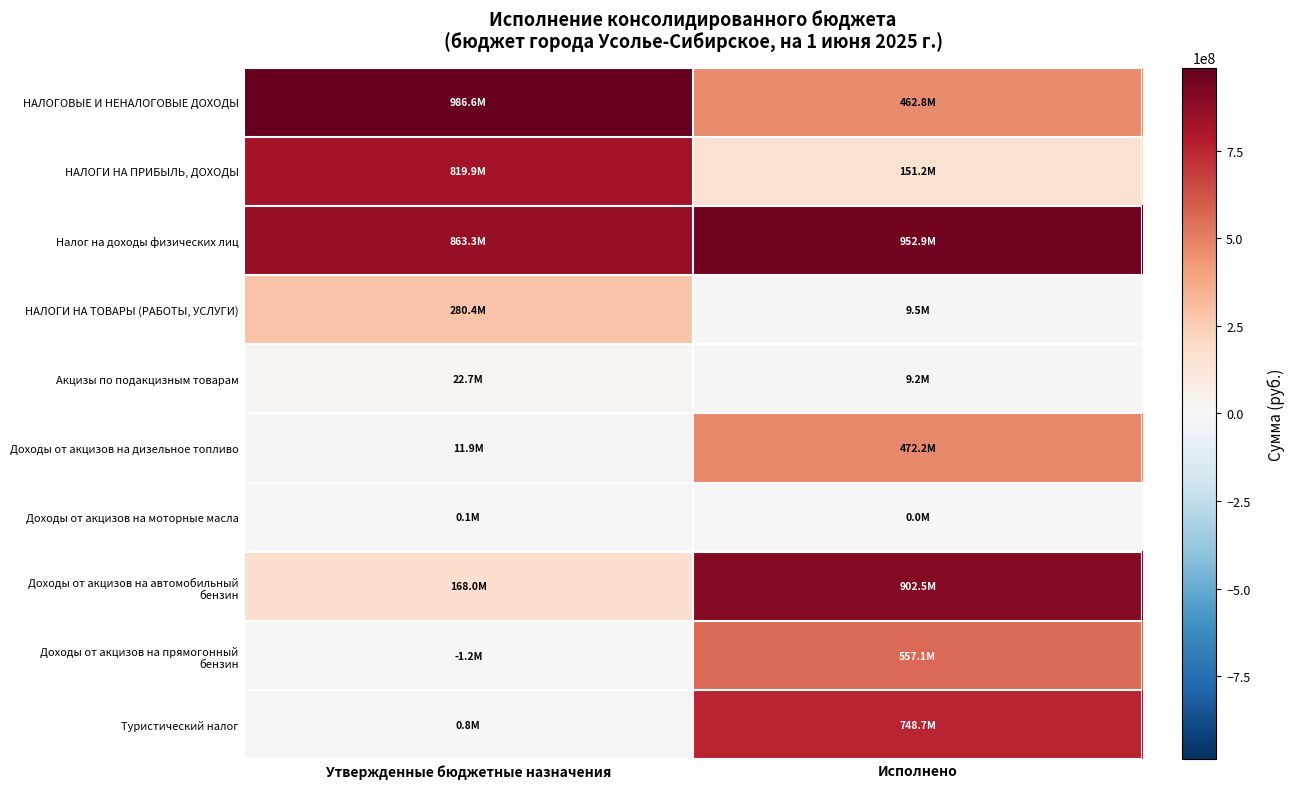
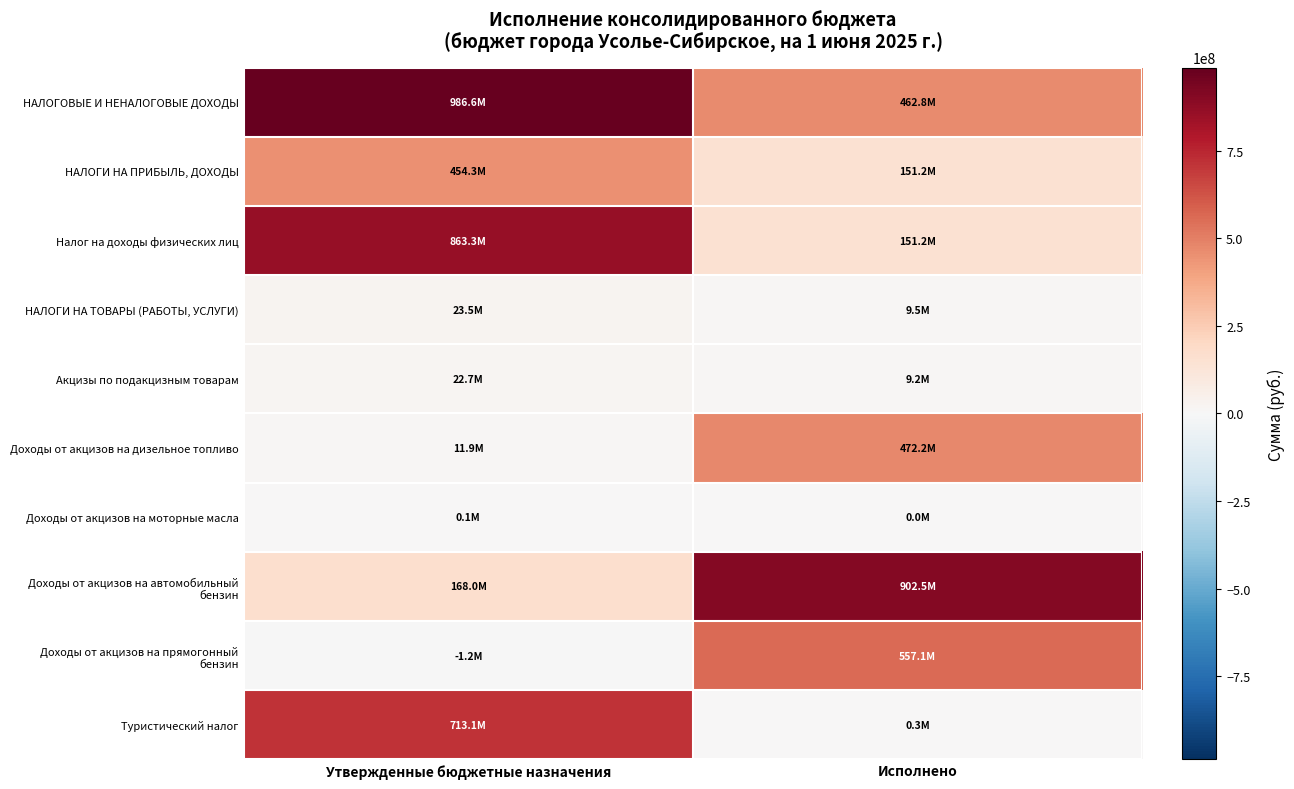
  {
    "НАЛОГОВЫЕ И НЕНАЛОГОВЫЕ ДОХОДЫ": {
      "Утвержденные бюджетные назначения": "986.6M",
      "Исполнено": "462.8M"
    },
    "НАЛОГИ НА ПРИБЫЛЬ, ДОХОДЫ": {
-     "Утвержденные бюджетные назначения": "819.9M",
+     "Утвержденные бюджетные назначения": "454.3M",
      "Исполнено": "151.2M"
    },
    "Налог на доходы физических лиц": {
      "Утвержденные бюджетные назначения": "863.3M",
-     "Исполнено": "952.9M"
+     "Исполнено": "151.2M"
    },
    "НАЛОГИ НА ТОВАРЫ (РАБОТЫ, УСЛУГИ)": {
-     "Утвержденные бюджетные назначения": "280.4M",
+     "Утвержденные бюджетные назначения": "23.5M",
      "Исполнено": "9.5M"
    },
    "Акцизы по подакцизным товарам": {
      "Утвержденные бюджетные назначения": "22.7M",
      "Исполнено": "9.2M"
    },
    "Доходы от акцизов на дизельное топливо": {
      "Утвержденные бюджетные назначения": "11.9M",
      "Исполнено": "472.2M"
    },
    "Доходы от акцизов на моторные масла": {
      "Утвержденные бюджетные назначения": "0.1M",
      "Исполнено": "0.0M"
    },
    "Доходы от акцизов на автомобильный бензин": {
      "Утвержденные бюджетные назначения": "168.0M",
      "Исполнено": "902.5M"
    },
    "Доходы от акцизов на прямогонный бензин": {
      "Утвержденные бюджетные назначения": "-1.2M",
      "Исполнено": "557.1M"
    },
    "Туристический налог": {
-     "Утвержденные бюджетные назначения": "0.8M",
-     "Исполнено": "748.7M"
+     "Утвержденные бюджетные назначения": "713.1M",
+     "Исполнено": "0.3M"
    }
  }
